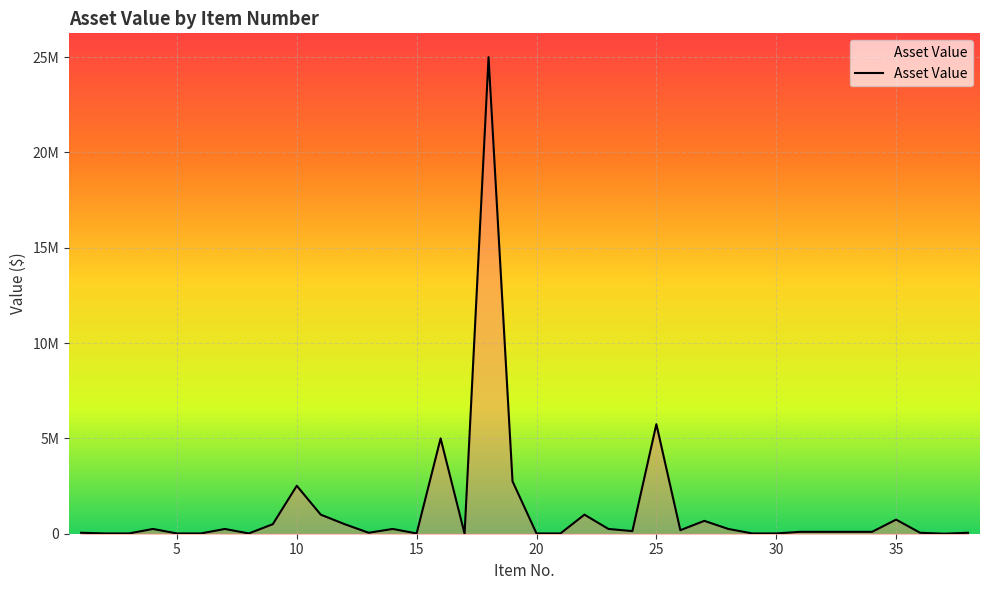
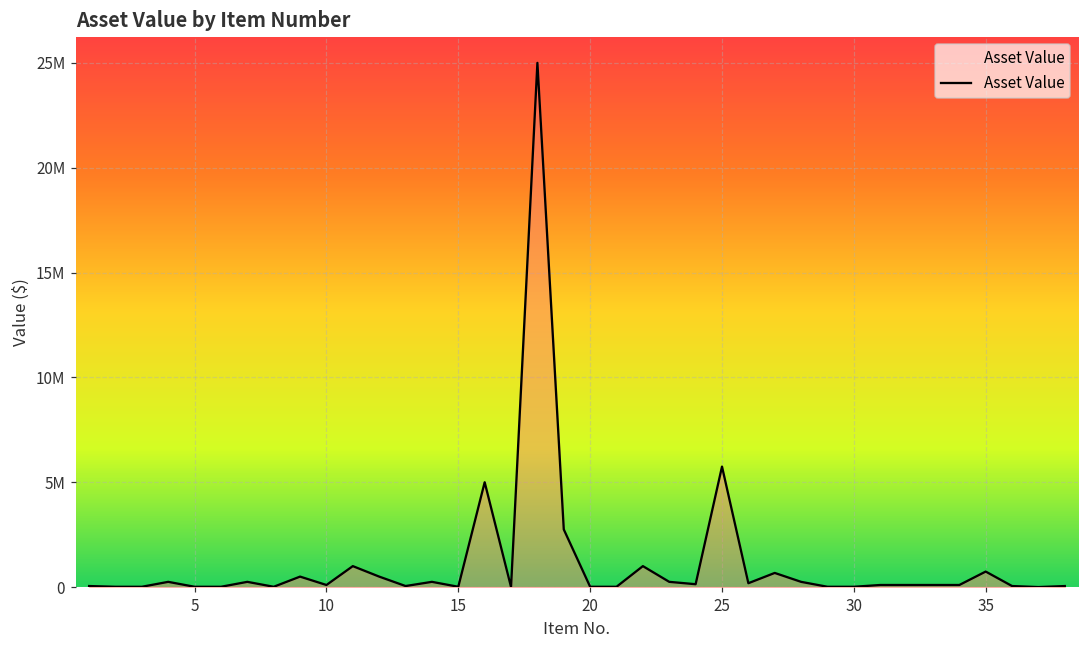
  {
    "5": 0,
-   "10": 2500000,
+   "10": 100000,
    "15": 0,
    "20": 0,
    "25": 5700000,
    "30": 0,
    "35": 700000
  }
